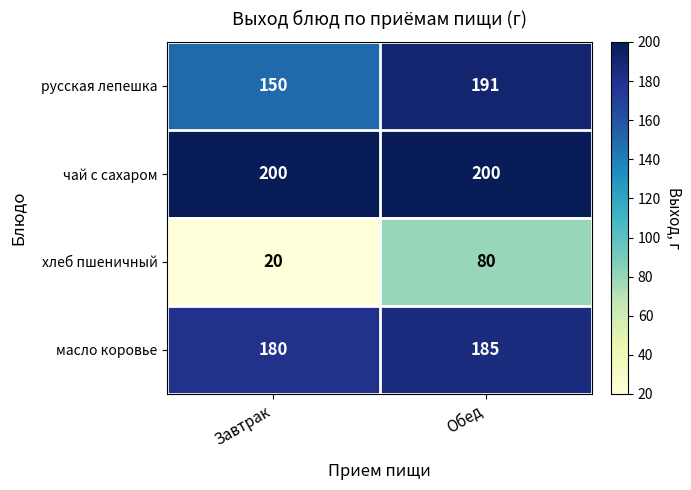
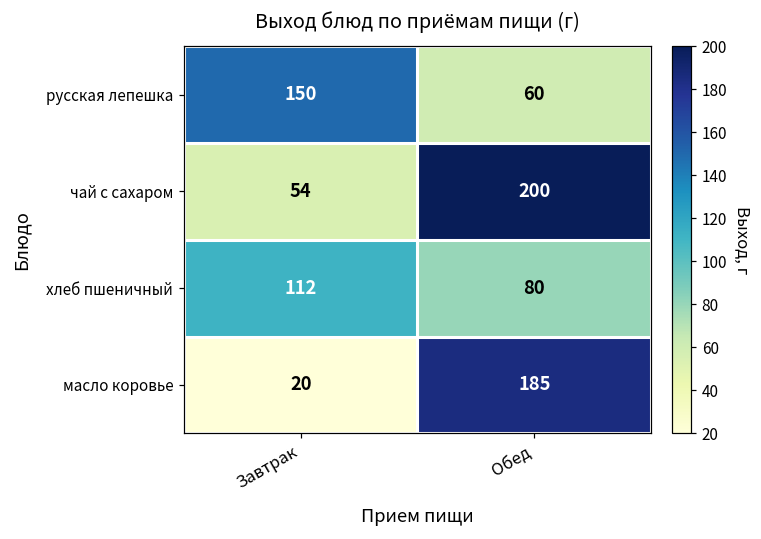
  {
    "русская лепешка": {
      "Завтрак": 150,
-     "Обед": 191
+     "Обед": 60
    },
    "чай с сахаром": {
-     "Завтрак": 200,
+     "Завтрак": 54,
      "Обед": 200
    },
    "хлеб пшеничный": {
-     "Завтрак": 20,
+     "Завтрак": 112,
      "Обед": 80
    },
    "масло коровье": {
-     "Завтрак": 180,
+     "Завтрак": 20,
      "Обед": 185
    }
  }
